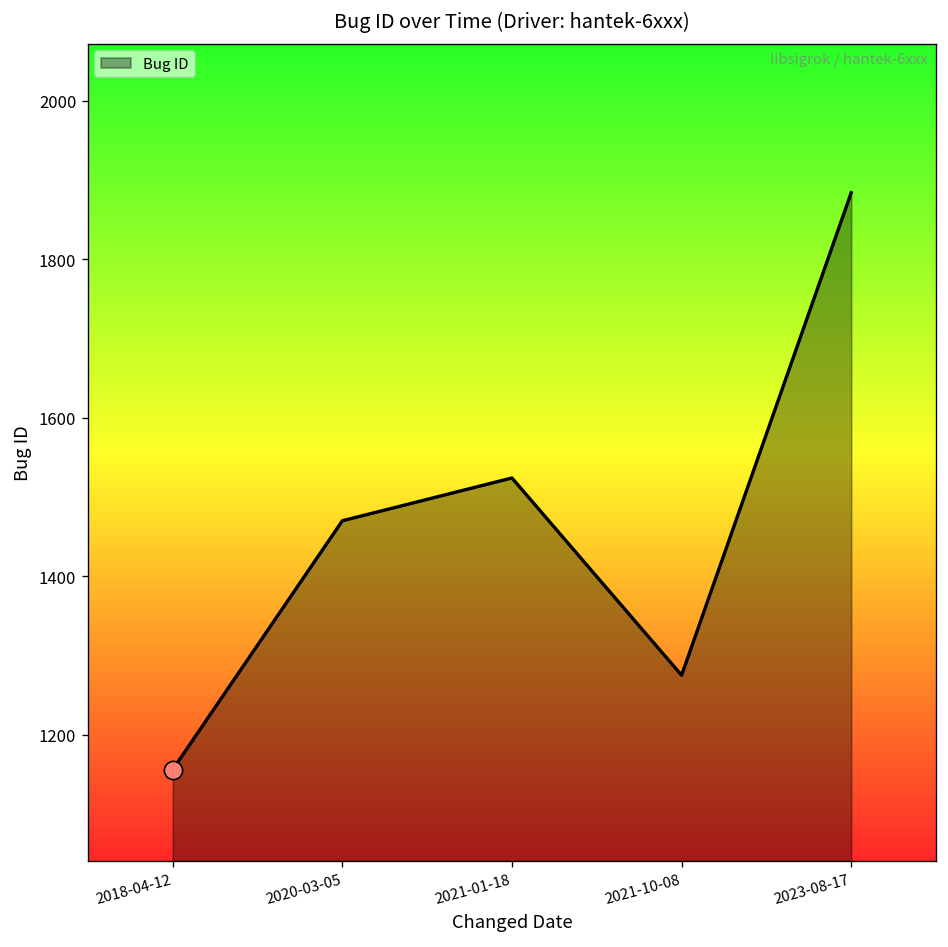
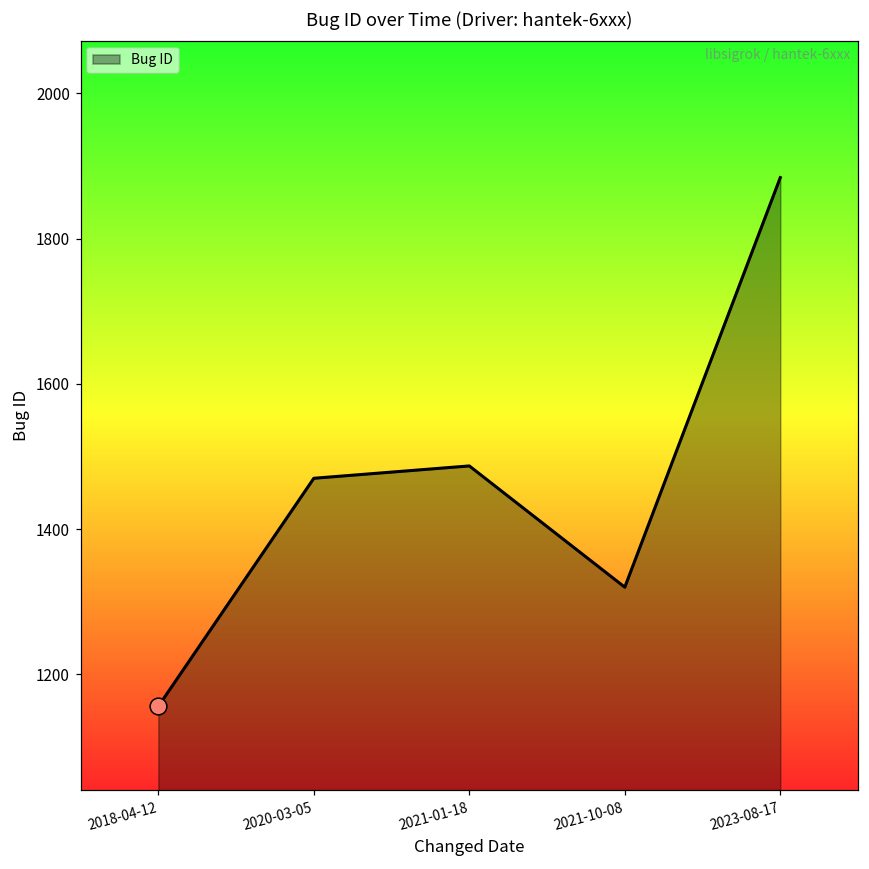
  {
    "Bug ID": {
      "2020-03-05": 1470,
-     "2021-01-18": 1520,
-     "2021-10-08": 1280,
+     "2021-01-18": 1490,
+     "2021-10-08": 1320,
      "2023-08-17": 1880
    }
  }
